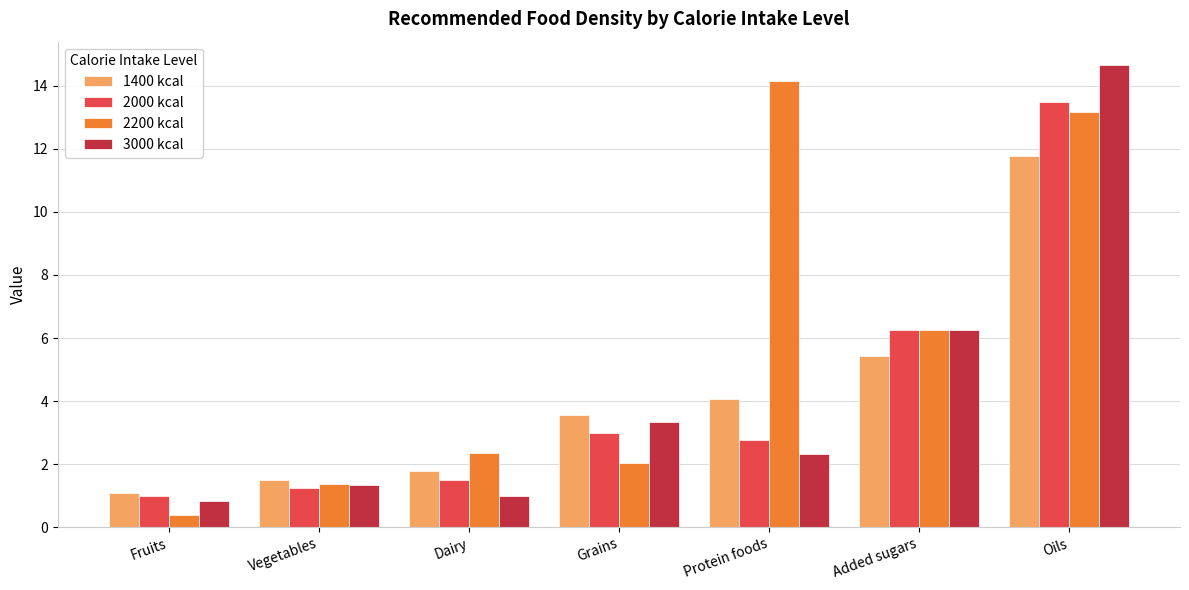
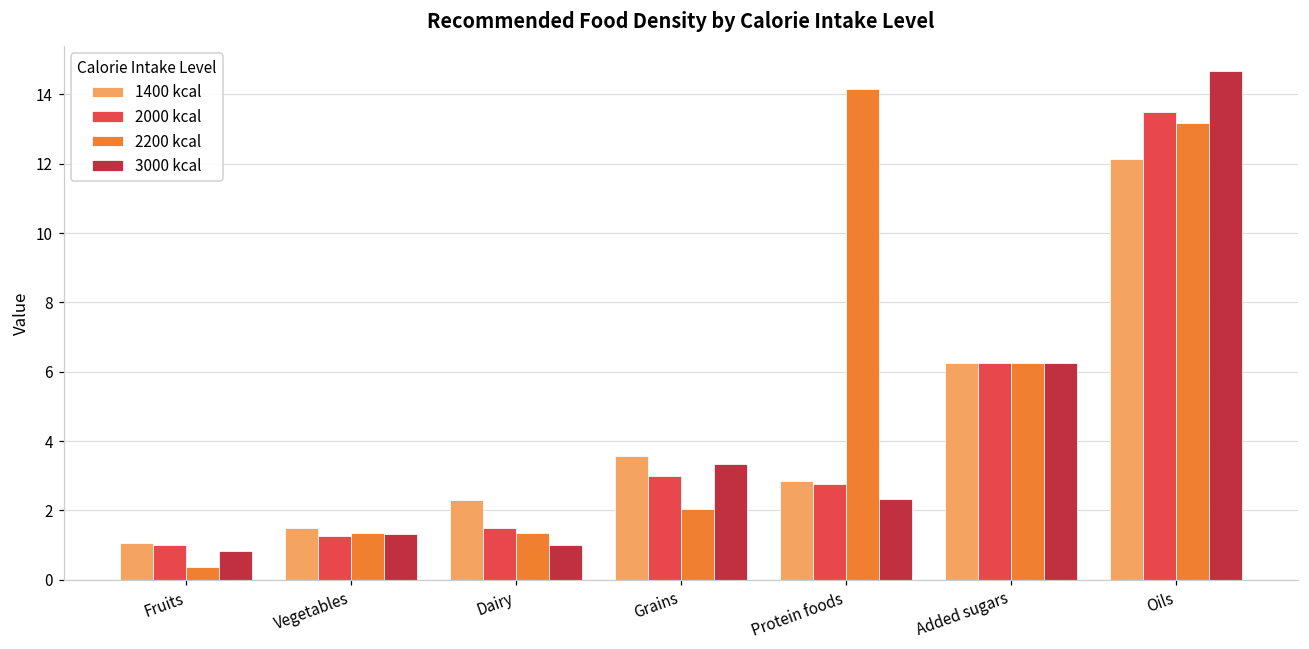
  {
    "1400 kcal": {
      "Fruits": 1.1,
      "Vegetables": 1.5,
-     "Dairy": 1.8,
+     "Dairy": 2.3,
      "Grains": 3.6,
-     "Protein foods": 4.1,
-     "Added sugars": 5.4,
-     "Oils": 11.8
+     "Protein foods": 2.9,
+     "Added sugars": 6.3,
+     "Oils": 12.1
    },
    "2200 kcal": {
      "Fruits": 0.4,
      "Vegetables": 1.4,
-     "Dairy": 2.4,
+     "Dairy": 1.4,
      "Grains": 2.0,
      "Protein foods": 14.2,
      "Added sugars": 6.3,
      "Oils": 13.2
    }
  }
